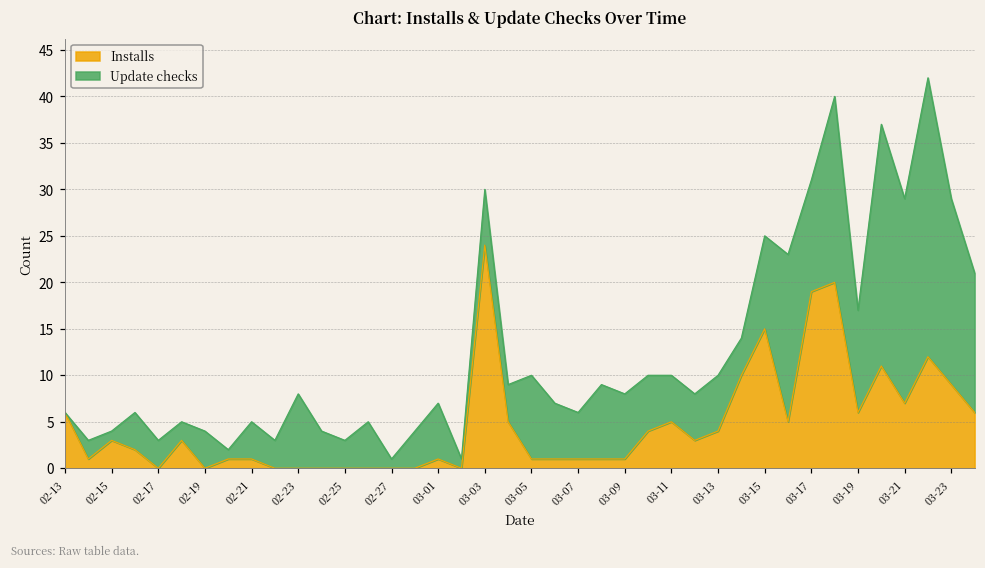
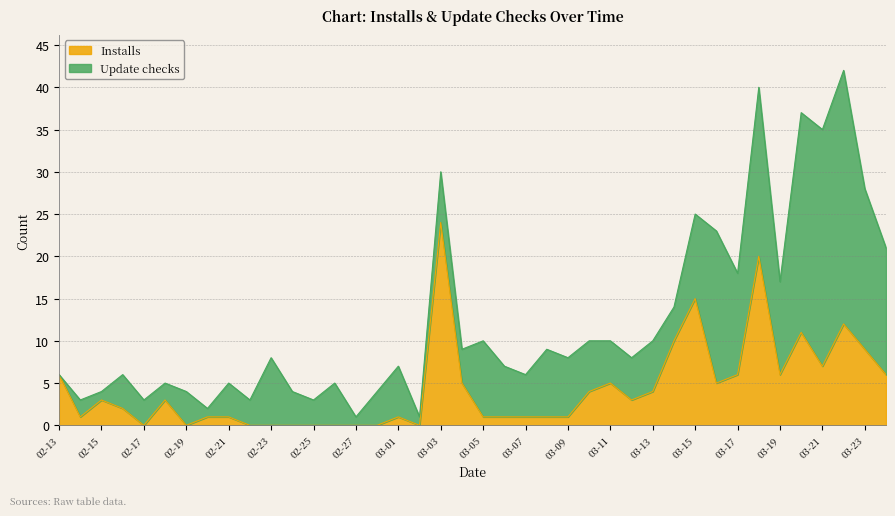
  {
    "Installs": {
      "02-15": 3,
      "02-17": 0,
      "02-19": 0,
      "02-21": 1,
      "02-23": 0,
      "02-25": 0,
      "02-27": 0,
      "03-01": 1,
      "03-03": 24,
      "03-05": 1,
      "03-07": 1,
      "03-09": 1,
      "03-11": 5,
      "03-13": 4,
      "03-15": 15,
-     "03-17": 19,
+     "03-17": 6,
      "03-19": 6,
      "03-21": 7,
      "03-23": 9
    },
    "Update checks": {
      "02-15": 1,
      "02-17": 3,
      "02-19": 4,
      "02-21": 4,
      "02-23": 8,
      "02-25": 3,
      "02-27": 1,
      "03-01": 6,
      "03-03": 6,
      "03-05": 9,
      "03-07": 5,
      "03-09": 7,
      "03-11": 5,
      "03-13": 6,
      "03-15": 10,
      "03-17": 12,
      "03-19": 11,
-     "03-21": 22,
-     "03-23": 20
+     "03-21": 28,
+     "03-23": 19
    }
  }
